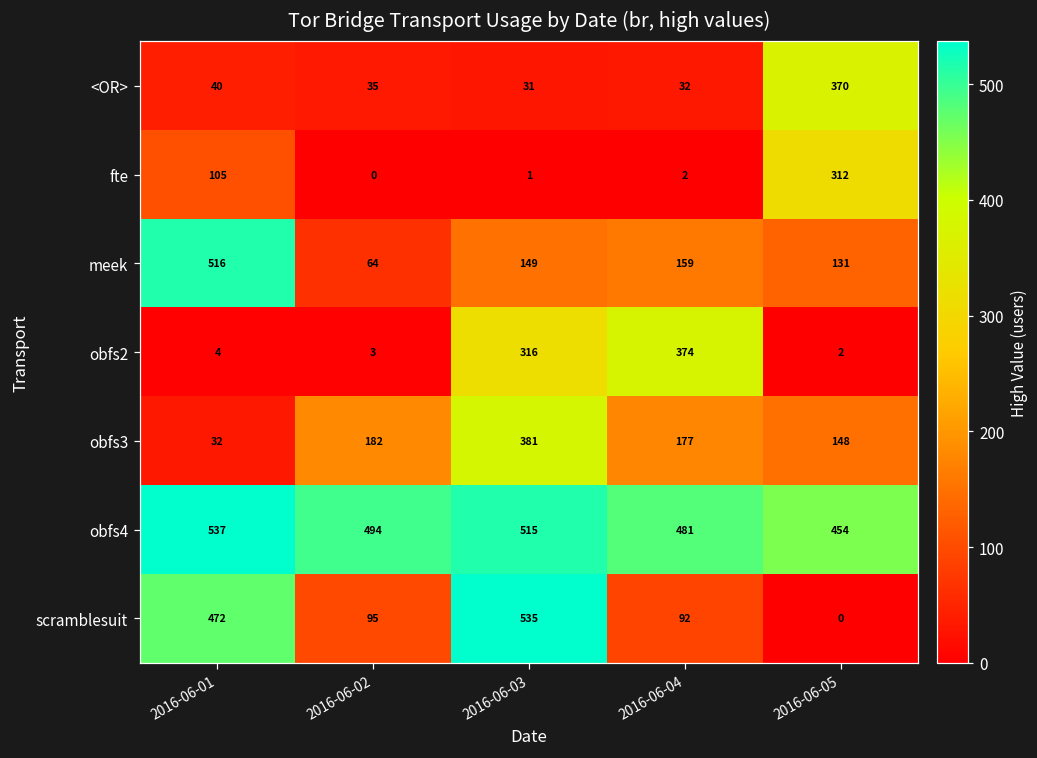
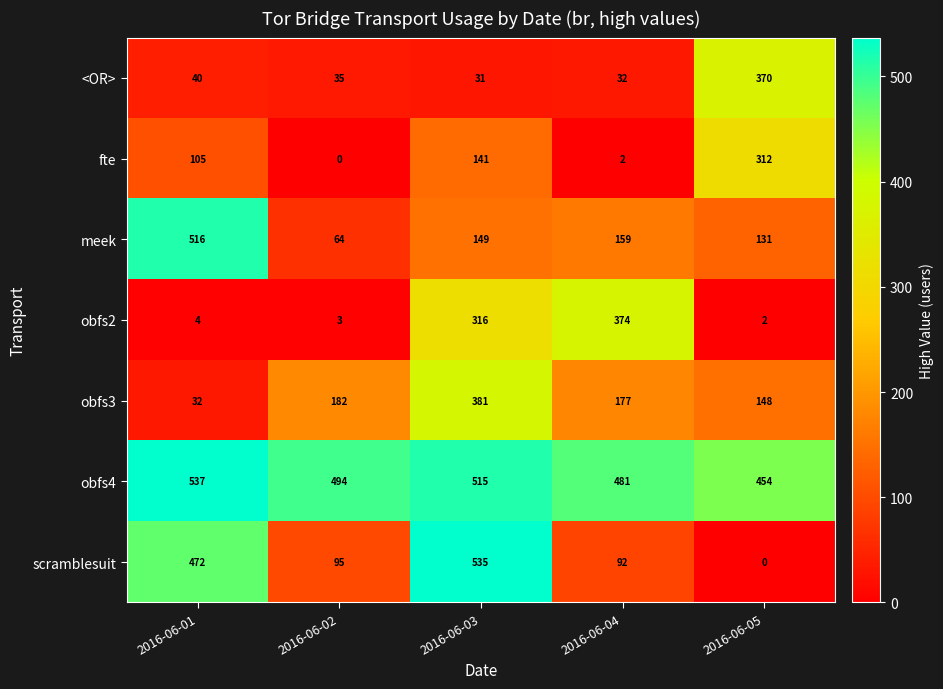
  {
    "<OR>": {
      "2016-06-01": 40,
      "2016-06-02": 35,
      "2016-06-03": 31,
      "2016-06-04": 32,
      "2016-06-05": 370
    },
    "fte": {
      "2016-06-01": 105,
      "2016-06-02": 0,
-     "2016-06-03": 1,
+     "2016-06-03": 141,
      "2016-06-04": 2,
      "2016-06-05": 312
    },
    "meek": {
      "2016-06-01": 516,
      "2016-06-02": 64,
      "2016-06-03": 149,
      "2016-06-04": 159,
      "2016-06-05": 131
    },
    "obfs2": {
      "2016-06-01": 4,
      "2016-06-02": 3,
      "2016-06-03": 316,
      "2016-06-04": 374,
      "2016-06-05": 2
    },
    "obfs3": {
      "2016-06-01": 32,
      "2016-06-02": 182,
      "2016-06-03": 381,
      "2016-06-04": 177,
      "2016-06-05": 148
    },
    "obfs4": {
      "2016-06-01": 537,
      "2016-06-02": 494,
      "2016-06-03": 515,
      "2016-06-04": 481,
      "2016-06-05": 454
    },
    "scramblesuit": {
      "2016-06-01": 472,
      "2016-06-02": 95,
      "2016-06-03": 535,
      "2016-06-04": 92,
      "2016-06-05": 0
    }
  }
